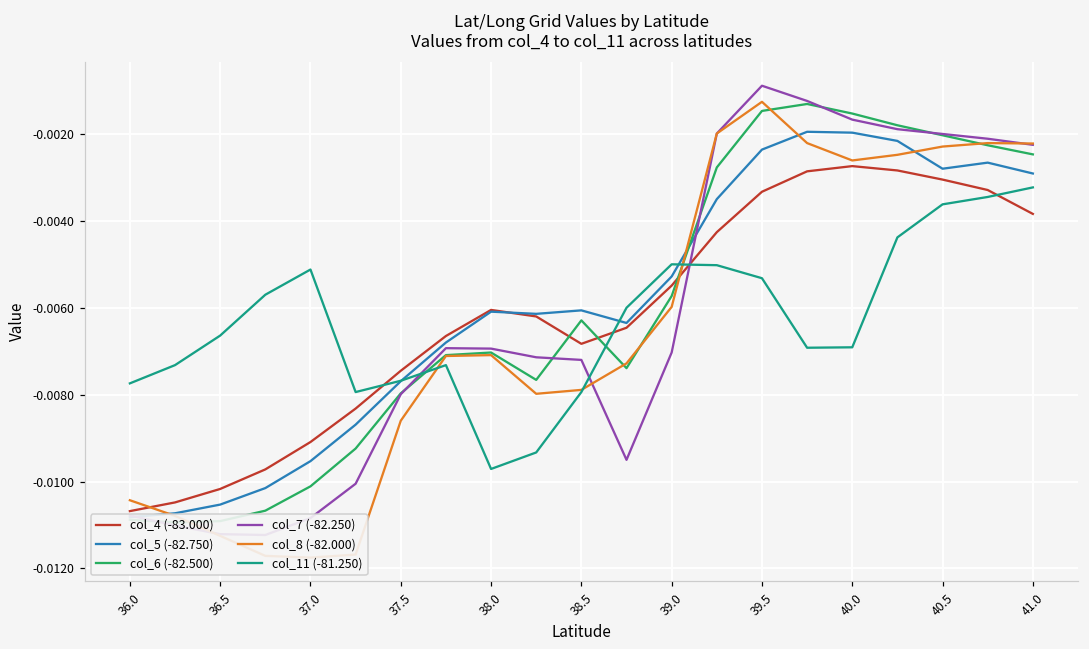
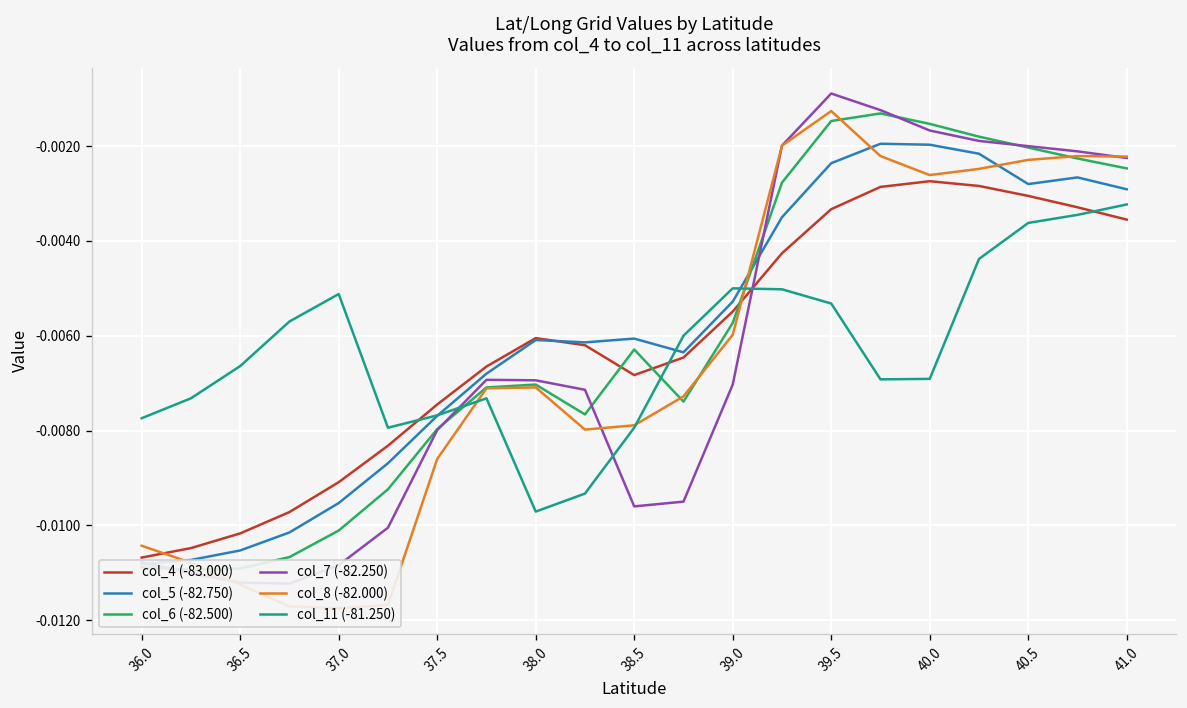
  {
    "col_4 (-83.000)": {
      "36.0": -0.0107,
      "36.5": -0.0102,
      "37.0": -0.0091,
      "37.5": -0.0075,
      "38.5": -0.0068,
      "39.0": -0.0055,
      "39.5": -0.0033,
      "40.0": -0.0027,
      "40.5": -0.0031,
-     "41.0": -0.0038
+     "41.0": -0.0036
    },
    "col_5 (-82.750)": {
      "36.5": -0.0105,
      "37.0": -0.0095,
      "38.5": -0.0061,
      "39.0": -0.0053,
      "39.5": -0.0024,
      "40.0": -0.0020,
      "40.5": -0.0028,
      "41.0": -0.0029
    },
    "col_7 (-82.250)": {
      "38.0": -0.0069,
-     "38.5": -0.0072,
+     "38.5": -0.0096,
      "39.0": -0.0070,
      "39.5": -0.0009,
      "40.0": -0.0017
    },
    "col_8 (-82.000)": {
      "36.0": -0.0104,
      "37.5": -0.0086,
      "39.0": -0.0060,
      "39.5": -0.0013,
      "40.0": -0.0026,
      "40.5": -0.0023
    }
  }
